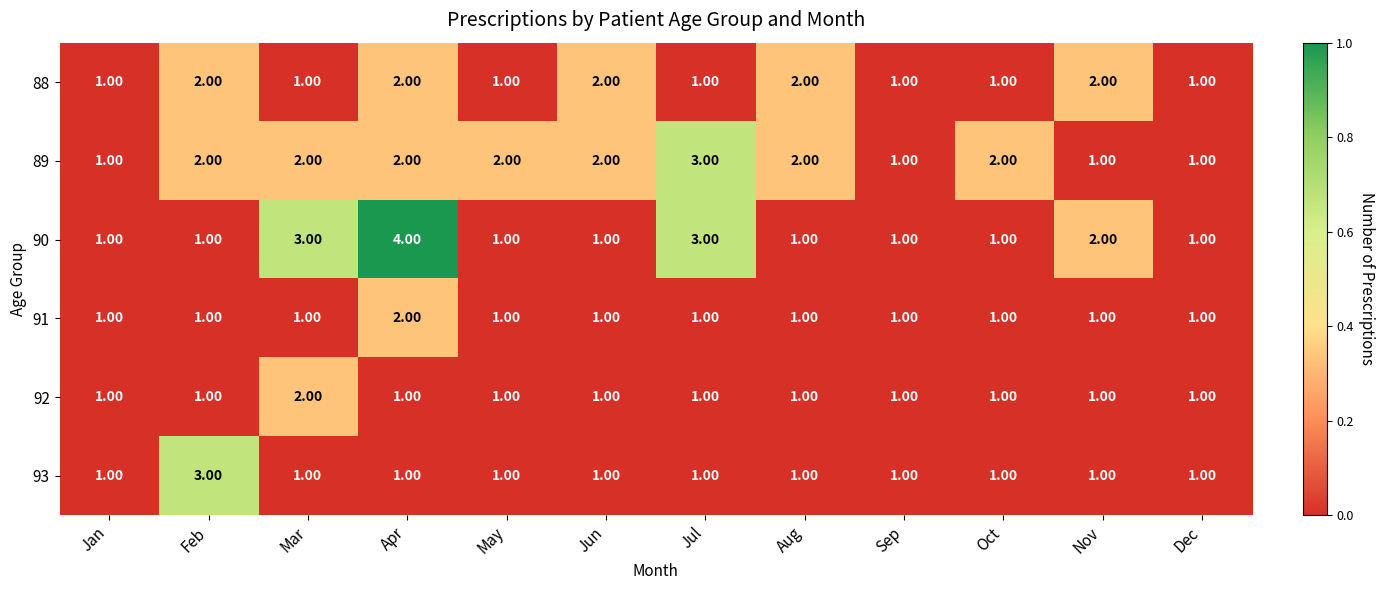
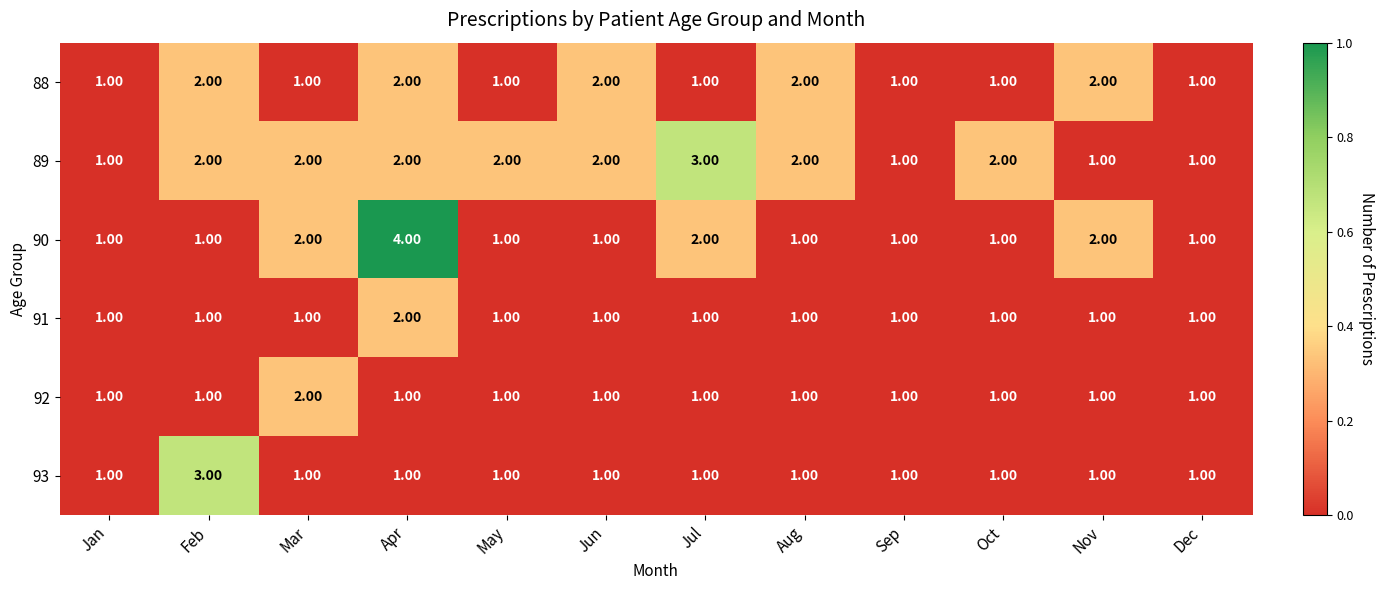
  {
    "88": {
      "Jan": 1.00,
      "Feb": 2.00,
      "Mar": 1.00,
      "Apr": 2.00,
      "May": 1.00,
      "Jun": 2.00,
      "Jul": 1.00,
      "Aug": 2.00,
      "Sep": 1.00,
      "Oct": 1.00,
      "Nov": 2.00,
      "Dec": 1.00
    },
    "89": {
      "Jan": 1.00,
      "Feb": 2.00,
      "Mar": 2.00,
      "Apr": 2.00,
      "May": 2.00,
      "Jun": 2.00,
      "Jul": 3.00,
      "Aug": 2.00,
      "Sep": 1.00,
      "Oct": 2.00,
      "Nov": 1.00,
      "Dec": 1.00
    },
    "90": {
      "Jan": 1.00,
      "Feb": 1.00,
-     "Mar": 3.00,
+     "Mar": 2.00,
      "Apr": 4.00,
      "May": 1.00,
      "Jun": 1.00,
-     "Jul": 3.00,
+     "Jul": 2.00,
      "Aug": 1.00,
      "Sep": 1.00,
      "Oct": 1.00,
      "Nov": 2.00,
      "Dec": 1.00
    },
    "91": {
      "Jan": 1.00,
      "Feb": 1.00,
      "Mar": 1.00,
      "Apr": 2.00,
      "May": 1.00,
      "Jun": 1.00,
      "Jul": 1.00,
      "Aug": 1.00,
      "Sep": 1.00,
      "Oct": 1.00,
      "Nov": 1.00,
      "Dec": 1.00
    },
    "92": {
      "Jan": 1.00,
      "Feb": 1.00,
      "Mar": 2.00,
      "Apr": 1.00,
      "May": 1.00,
      "Jun": 1.00,
      "Jul": 1.00,
      "Aug": 1.00,
      "Sep": 1.00,
      "Oct": 1.00,
      "Nov": 1.00,
      "Dec": 1.00
    },
    "93": {
      "Jan": 1.00,
      "Feb": 3.00,
      "Mar": 1.00,
      "Apr": 1.00,
      "May": 1.00,
      "Jun": 1.00,
      "Jul": 1.00,
      "Aug": 1.00,
      "Sep": 1.00,
      "Oct": 1.00,
      "Nov": 1.00,
      "Dec": 1.00
    }
  }
